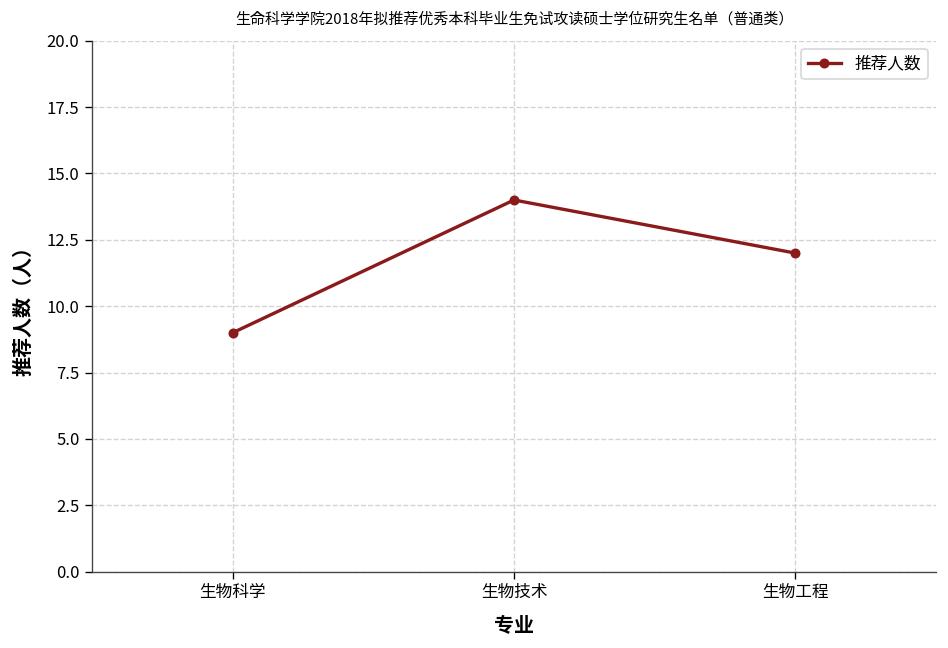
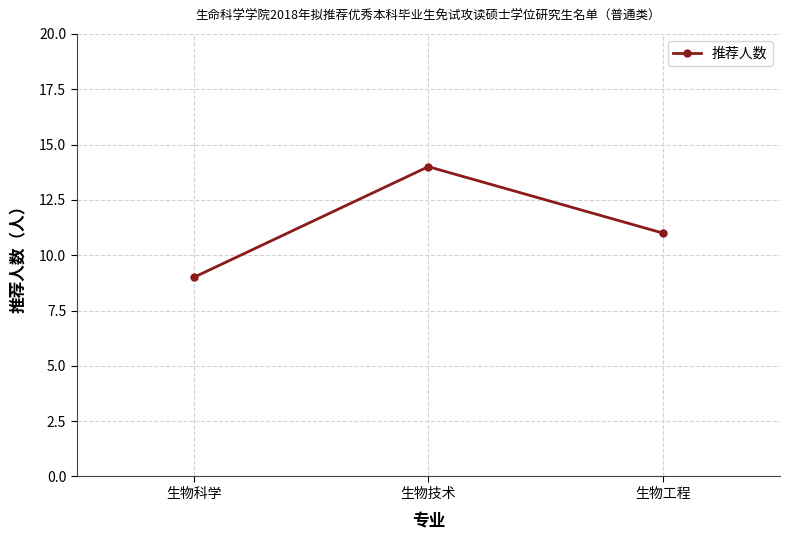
  {
    "生物科学": 9,
    "生物技术": 14,
-   "生物工程": 12
+   "生物工程": 11
  }
